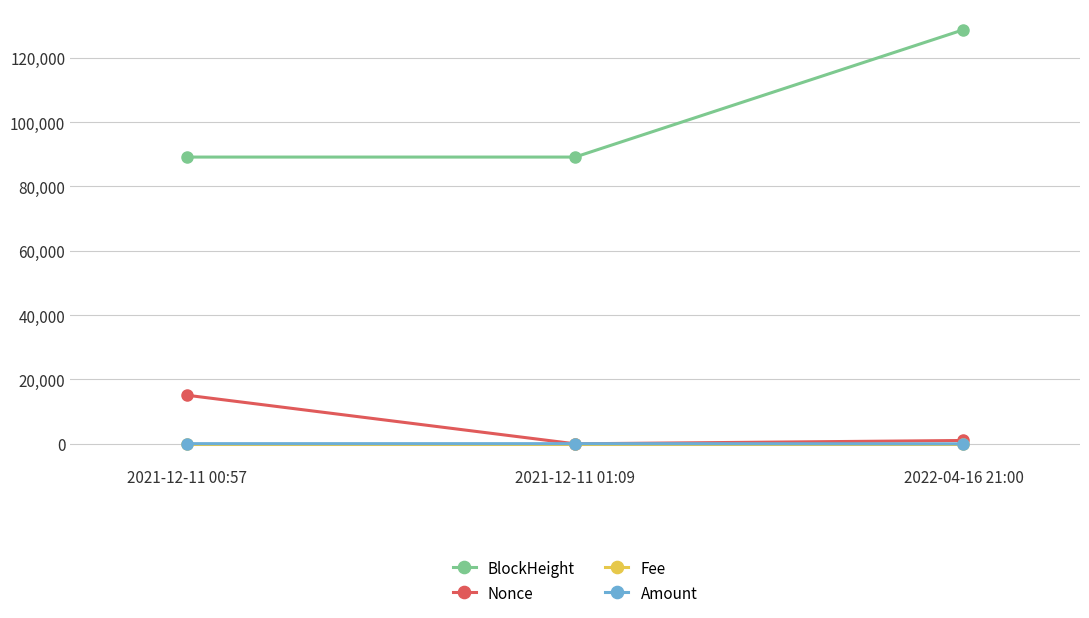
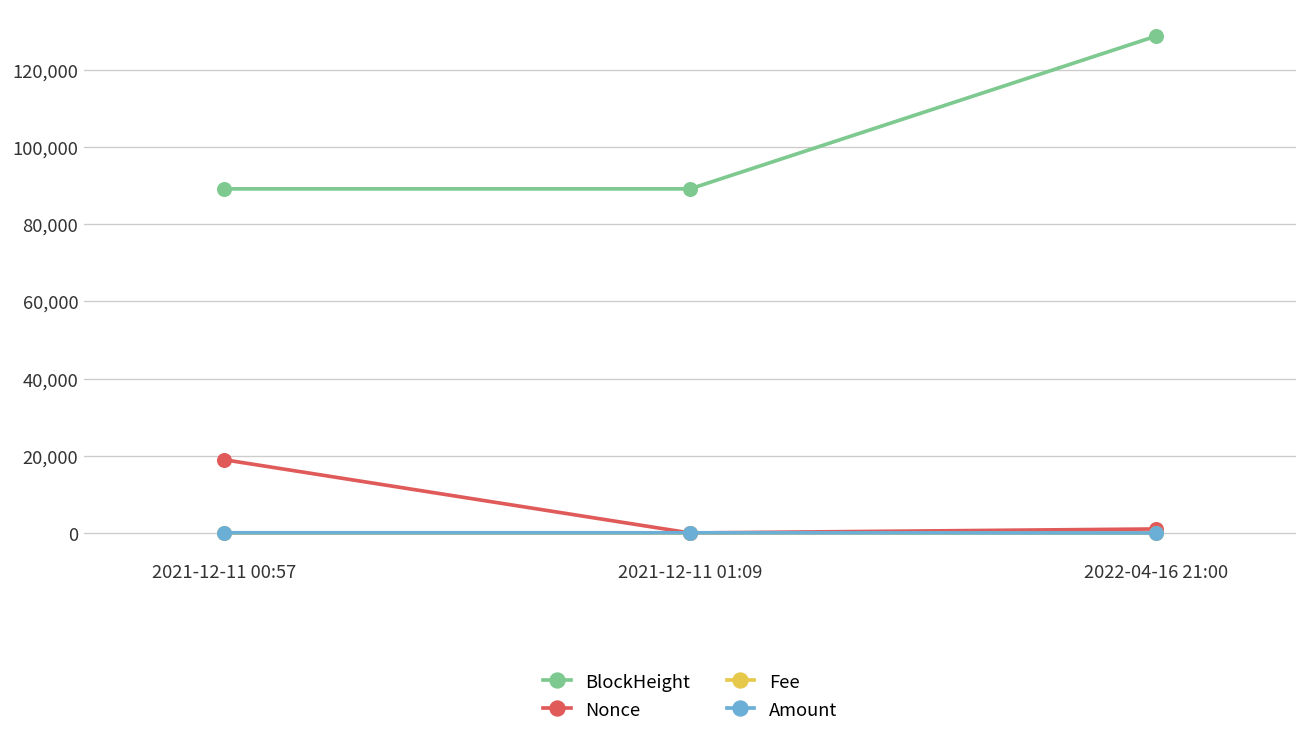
  {
    "BlockHeight": {
      "2021-12-11 00:57": "89,000",
      "2021-12-11 01:09": "89,000",
      "2022-04-16 21:00": "129,000"
    },
    "Nonce": {
-     "2021-12-11 00:57": "15,000",
+     "2021-12-11 00:57": "19,000",
      "2022-04-16 21:00": "1,000"
    },
    "Amount": {
      "2021-12-11 00:57": "0",
      "2022-04-16 21:00": "0"
    }
  }
